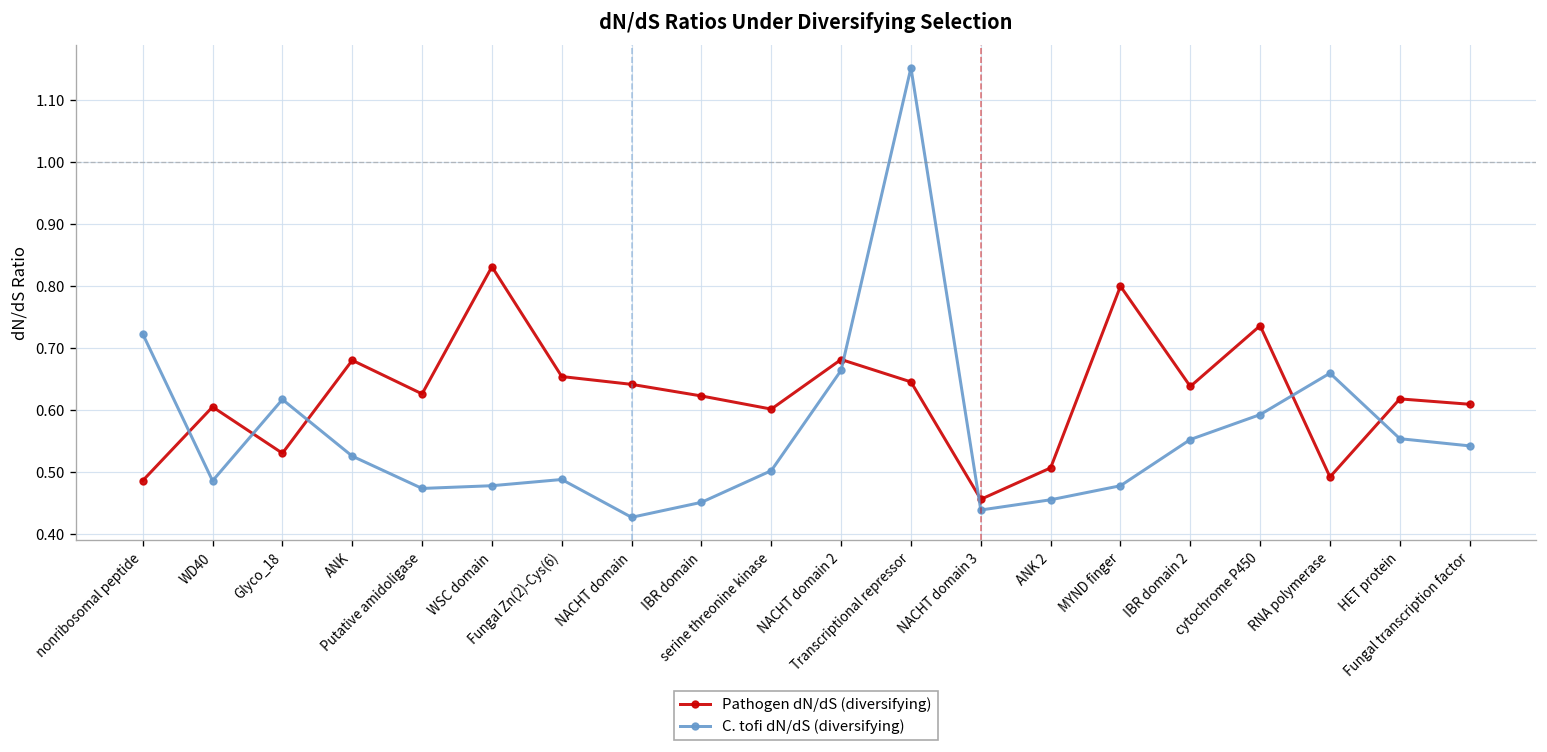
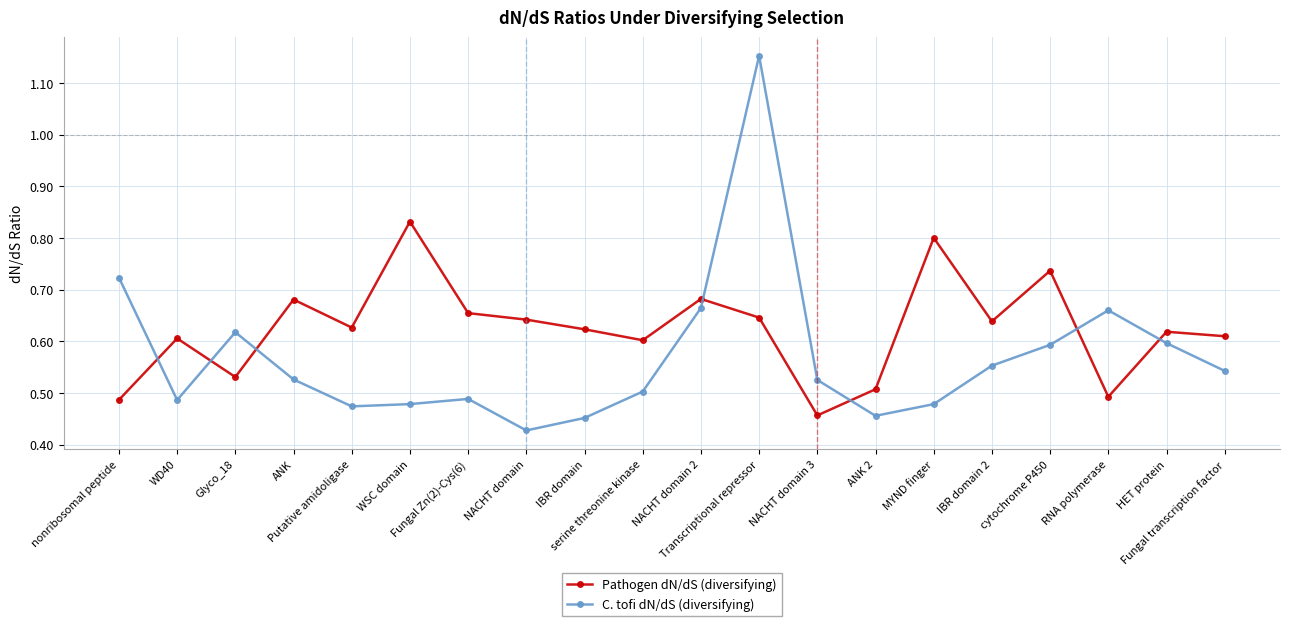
  {
    "Pathogen dN/dS (diversifying)": {
      "nonribosomal peptide": 0.49,
      "WD40": 0.61,
      "Glyco_18": 0.53,
      "ANK": 0.68,
      "Putative amidoligase": 0.63,
      "WSC domain": 0.83,
      "Fungal Zn(2)-Cys(6)": 0.65,
      "NACHT domain": 0.64,
      "IBR domain": 0.62,
      "serine threonine kinase": 0.60,
      "NACHT domain 2": 0.68,
      "Transcriptional repressor": 0.65,
      "NACHT domain 3": 0.46,
      "ANK 2": 0.51,
      "MYND finger": 0.80,
      "IBR domain 2": 0.64,
      "cytochrome P450": 0.74,
      "RNA polymerase": 0.49,
      "HET protein": 0.62,
      "Fungal transcription factor": 0.61
    },
    "C. tofi dN/dS (diversifying)": {
      "nonribosomal peptide": 0.72,
      "WD40": 0.49,
      "Glyco_18": 0.62,
      "ANK": 0.53,
      "Putative amidoligase": 0.47,
      "WSC domain": 0.48,
      "Fungal Zn(2)-Cys(6)": 0.49,
      "NACHT domain": 0.43,
      "IBR domain": 0.45,
      "serine threonine kinase": 0.50,
      "NACHT domain 2": 0.66,
      "Transcriptional repressor": 1.15,
-     "NACHT domain 3": 0.44,
+     "NACHT domain 3": 0.53,
      "ANK 2": 0.46,
      "MYND finger": 0.48,
      "IBR domain 2": 0.55,
      "cytochrome P450": 0.59,
      "RNA polymerase": 0.66,
-     "HET protein": 0.55,
+     "HET protein": 0.60,
      "Fungal transcription factor": 0.54
    }
  }
